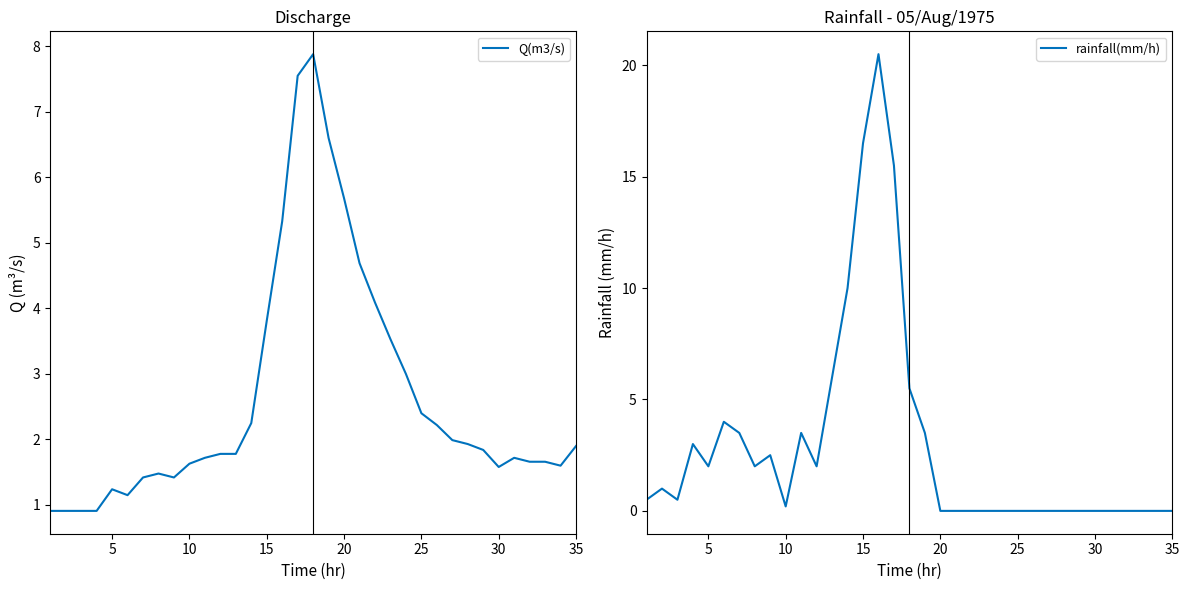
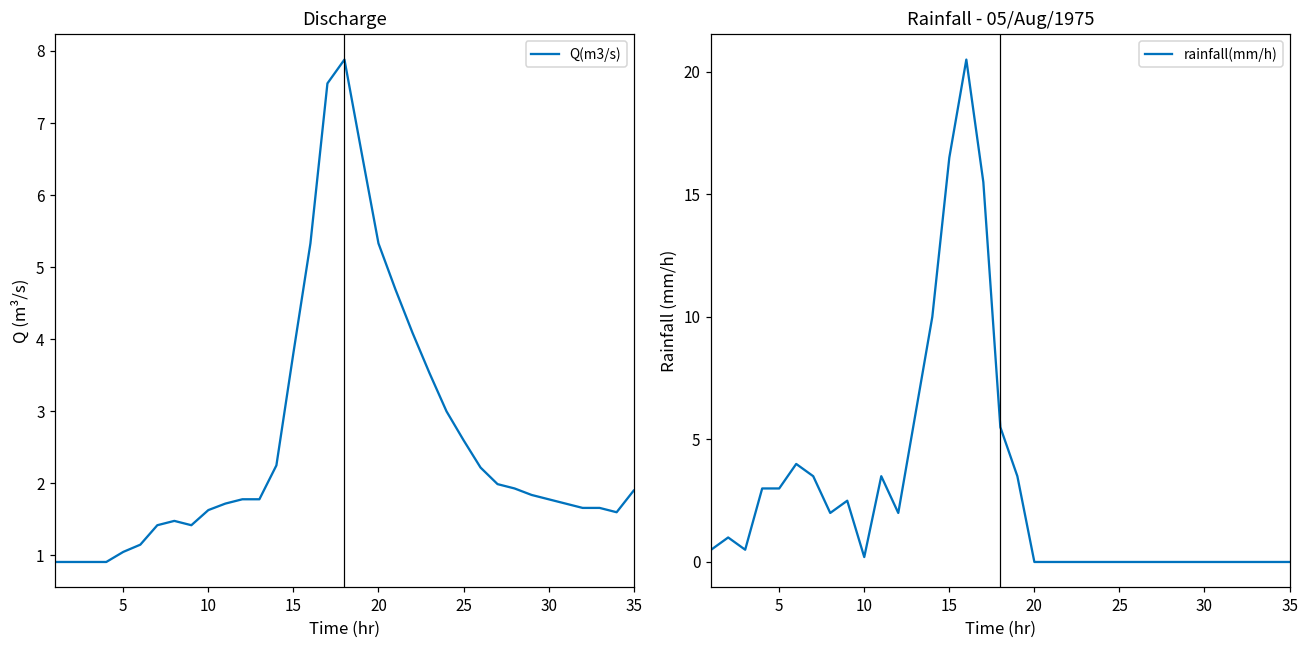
  {
    "Discharge": {
-     "5": 1.2,
+     "5": 1.1,
      "10": 1.6,
      "15": 3.8,
-     "20": 5.7,
-     "25": 2.4,
-     "30": 1.6,
+     "20": 5.3,
+     "25": 2.6,
+     "30": 1.8,
      "35": 1.9
    },
    "Rainfall - 05/Aug/1975": {
-     "5": 2,
+     "5": 3,
      "10": 0.2,
      "15": 16.5,
      "20": 0,
      "25": 0,
      "30": 0,
      "35": 0
    }
  }
